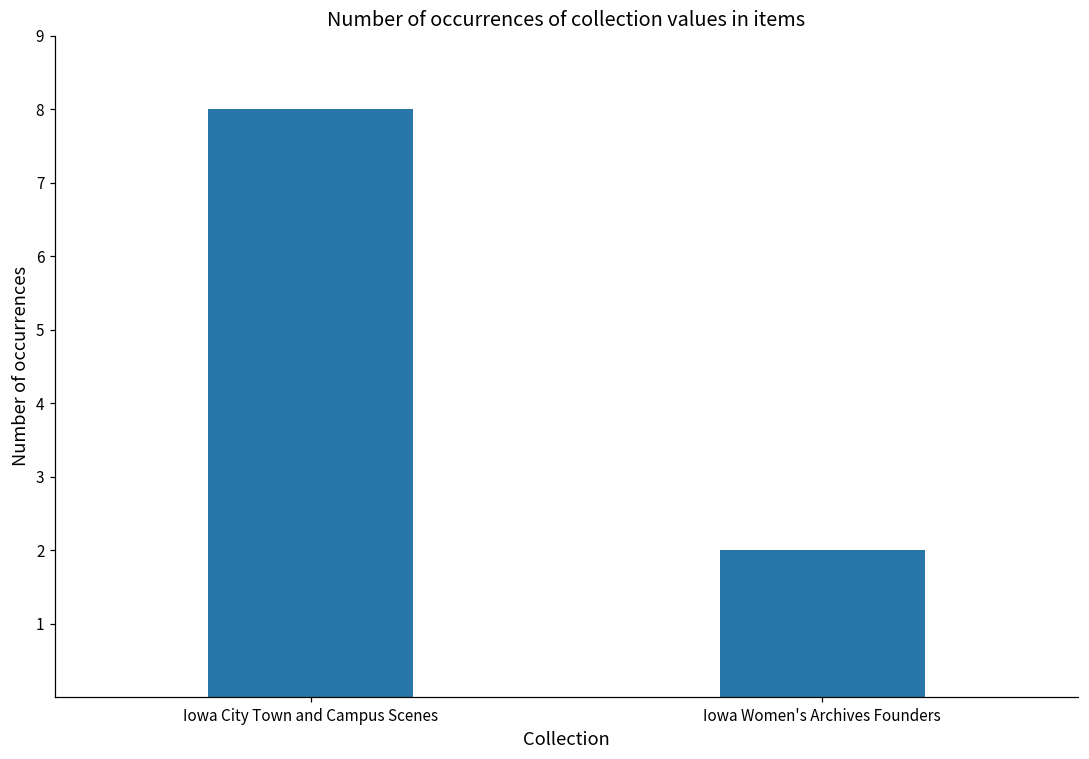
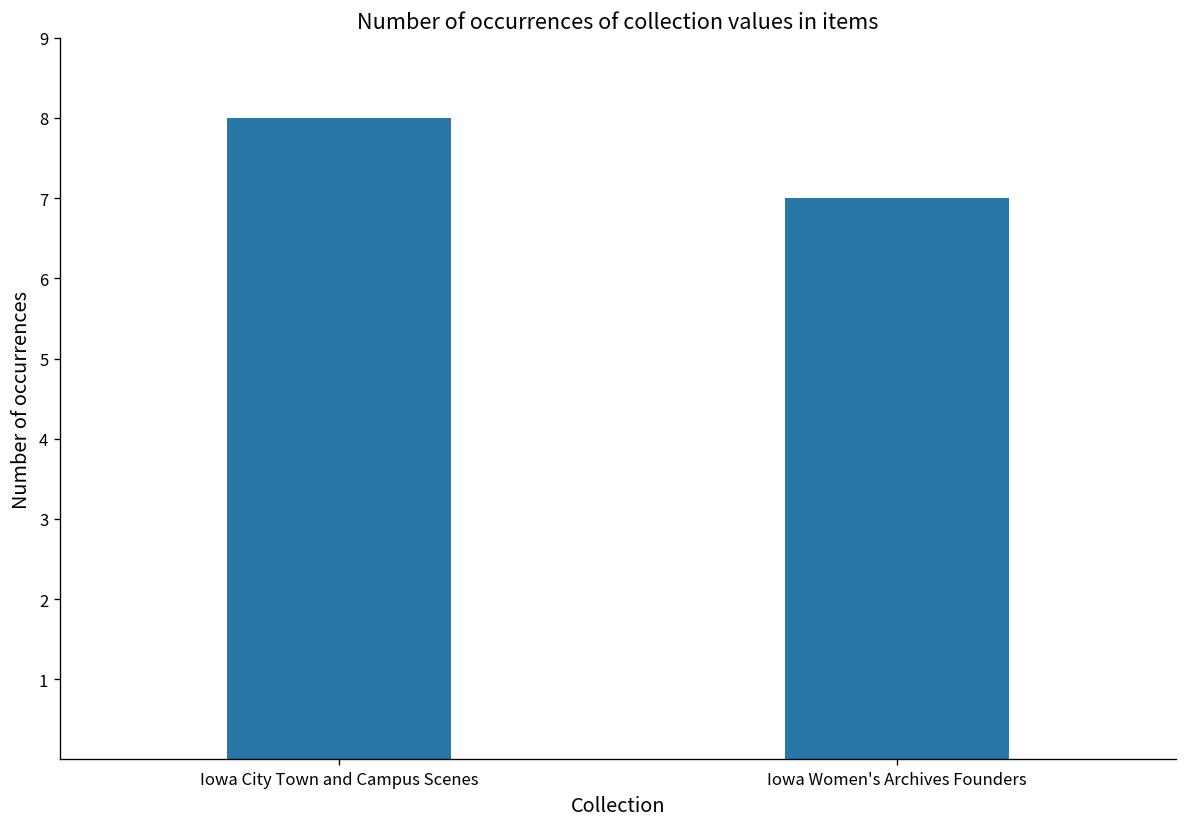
  {
    "Iowa City Town and Campus Scenes": 8,
-   "Iowa Women's Archives Founders": 2
+   "Iowa Women's Archives Founders": 7
  }
